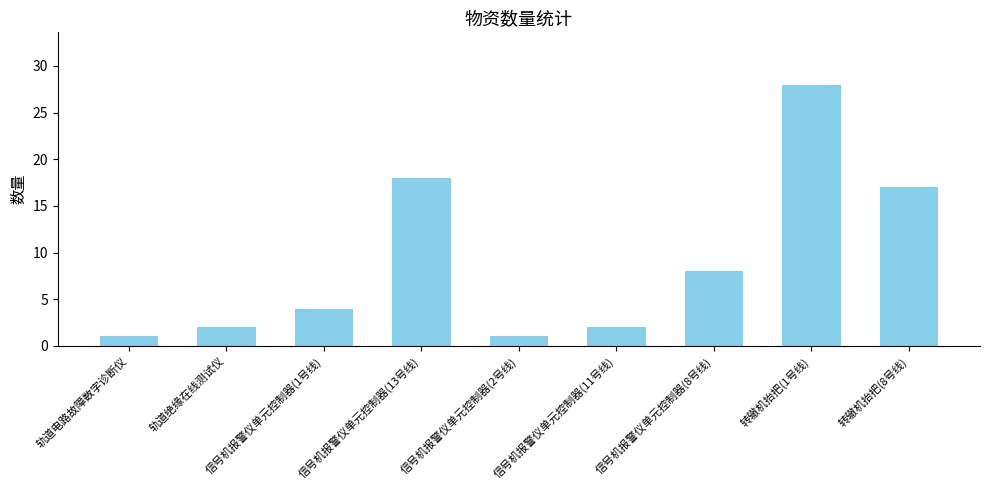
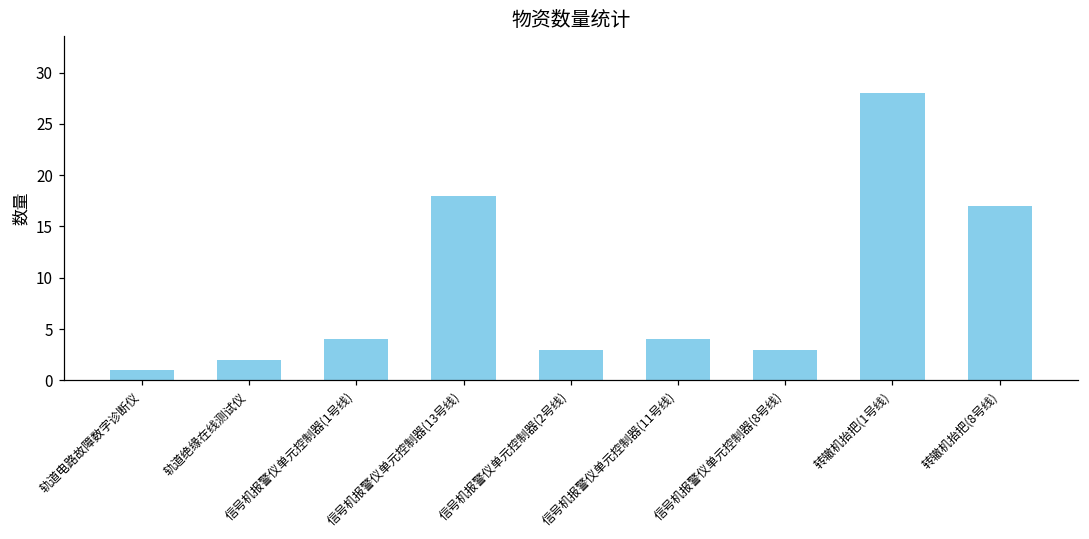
  {
    "轨道电路故障数字诊断仪": 1,
    "轨道绝缘在线测试仪": 2,
    "信号机报警仪单元控制器(1号线)": 4,
    "信号机报警仪单元控制器(13号线)": 18,
-   "信号机报警仪单元控制器(2号线)": 1,
-   "信号机报警仪单元控制器(11号线)": 2,
-   "信号机报警仪单元控制器(8号线)": 8,
+   "信号机报警仪单元控制器(2号线)": 3,
+   "信号机报警仪单元控制器(11号线)": 4,
+   "信号机报警仪单元控制器(8号线)": 3,
    "转辙机抬把(1号线)": 28,
    "转辙机抬把(8号线)": 17
  }
